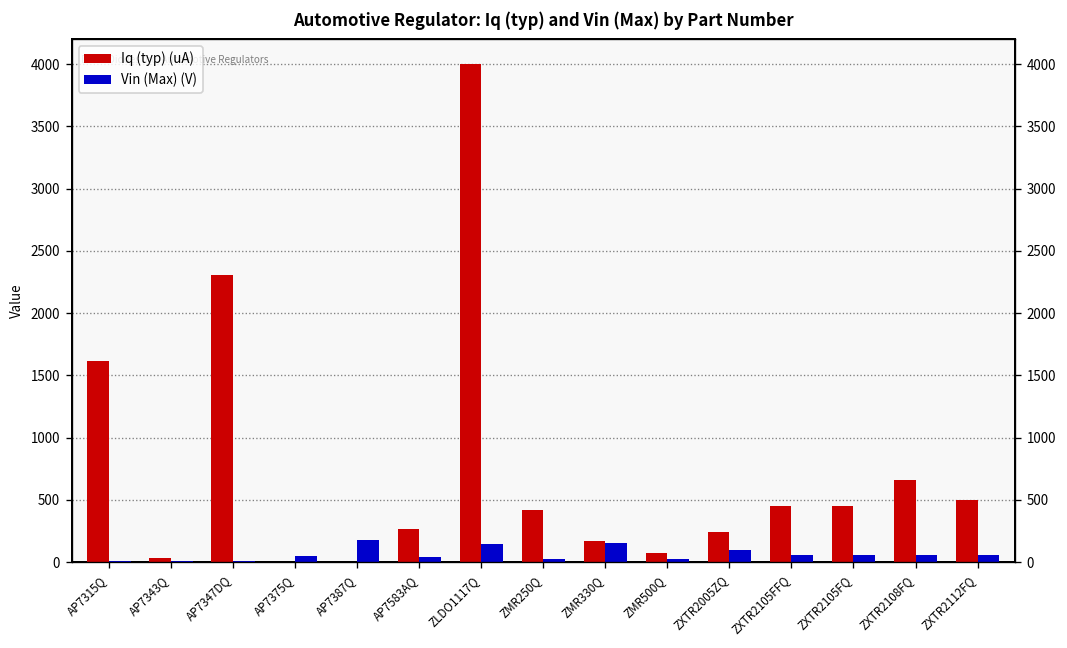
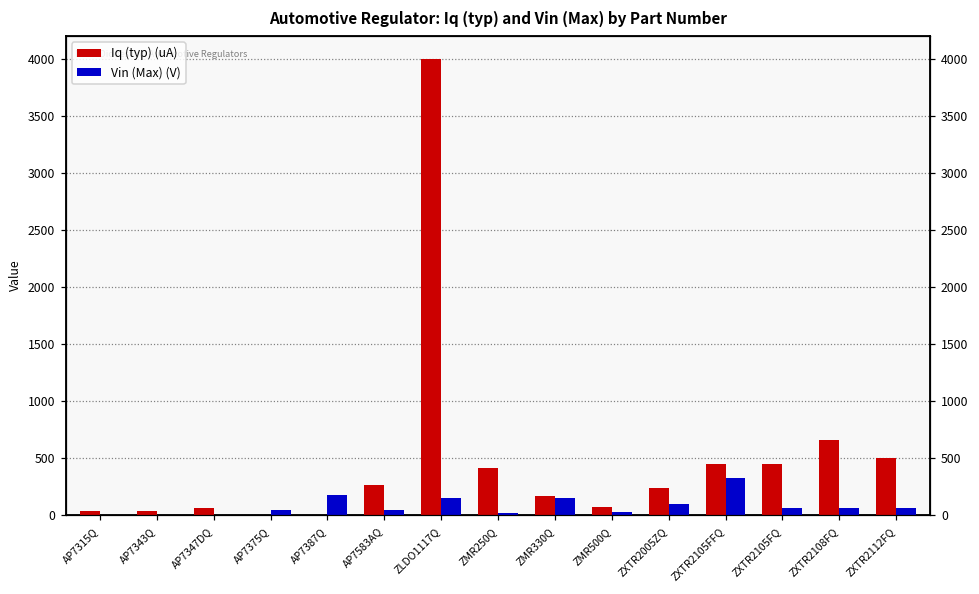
  {
    "Iq (typ) (uA)": {
-     "AP7315Q": 1620,
+     "AP7315Q": 40,
      "AP7343Q": 40,
-     "AP7347DQ": 2310,
+     "AP7347DQ": 60,
      "AP7583AQ": 270,
      "ZLDO1117Q": 4000,
      "ZMR250Q": 420,
      "ZMR330Q": 170,
      "ZMR500Q": 70,
      "ZXTR2005ZQ": 240,
      "ZXTR2105FFQ": 450,
      "ZXTR2105FQ": 450,
      "ZXTR2108FQ": 660,
      "ZXTR2112FQ": 500
    },
    "Vin (Max) (V)": {
      "AP7375Q": 50,
      "AP7387Q": 180,
      "AP7583AQ": 40,
      "ZLDO1117Q": 150,
      "ZMR330Q": 150,
      "ZMR500Q": 30,
      "ZXTR2005ZQ": 100,
-     "ZXTR2105FFQ": 60,
+     "ZXTR2105FFQ": 320,
      "ZXTR2105FQ": 60,
      "ZXTR2108FQ": 60,
      "ZXTR2112FQ": 60
    }
  }
